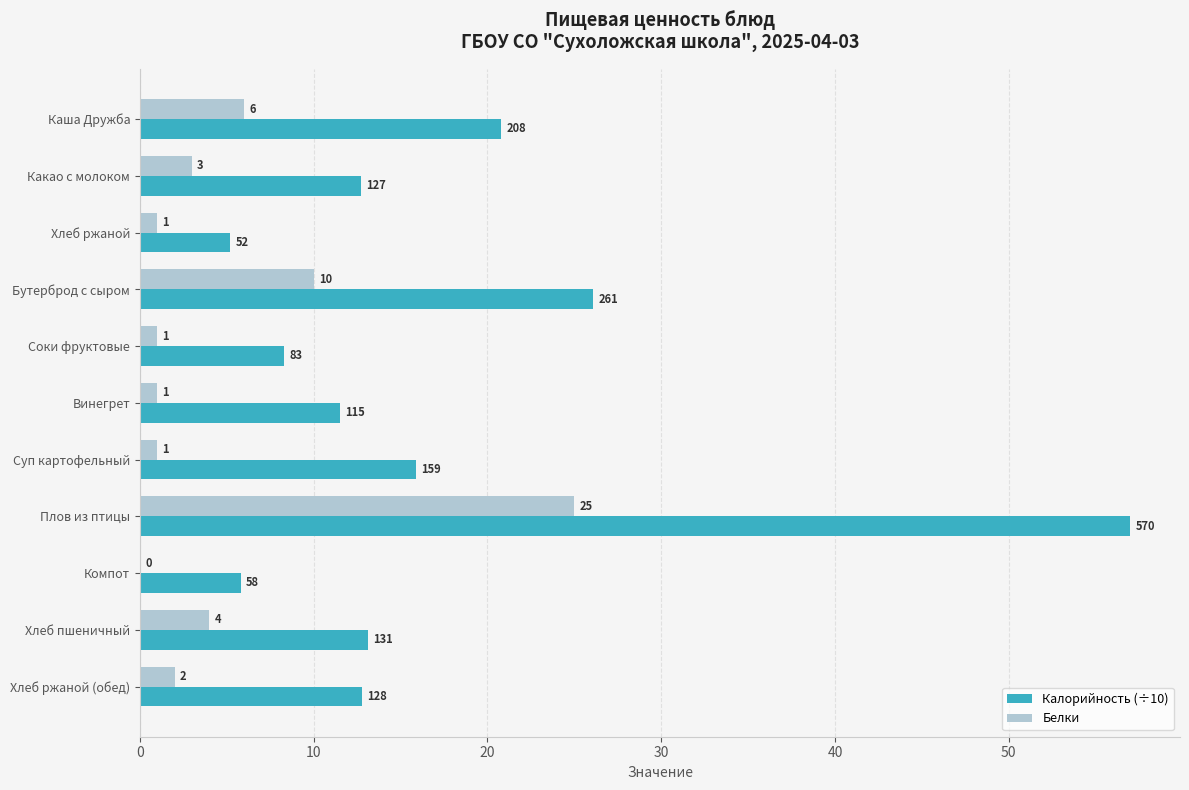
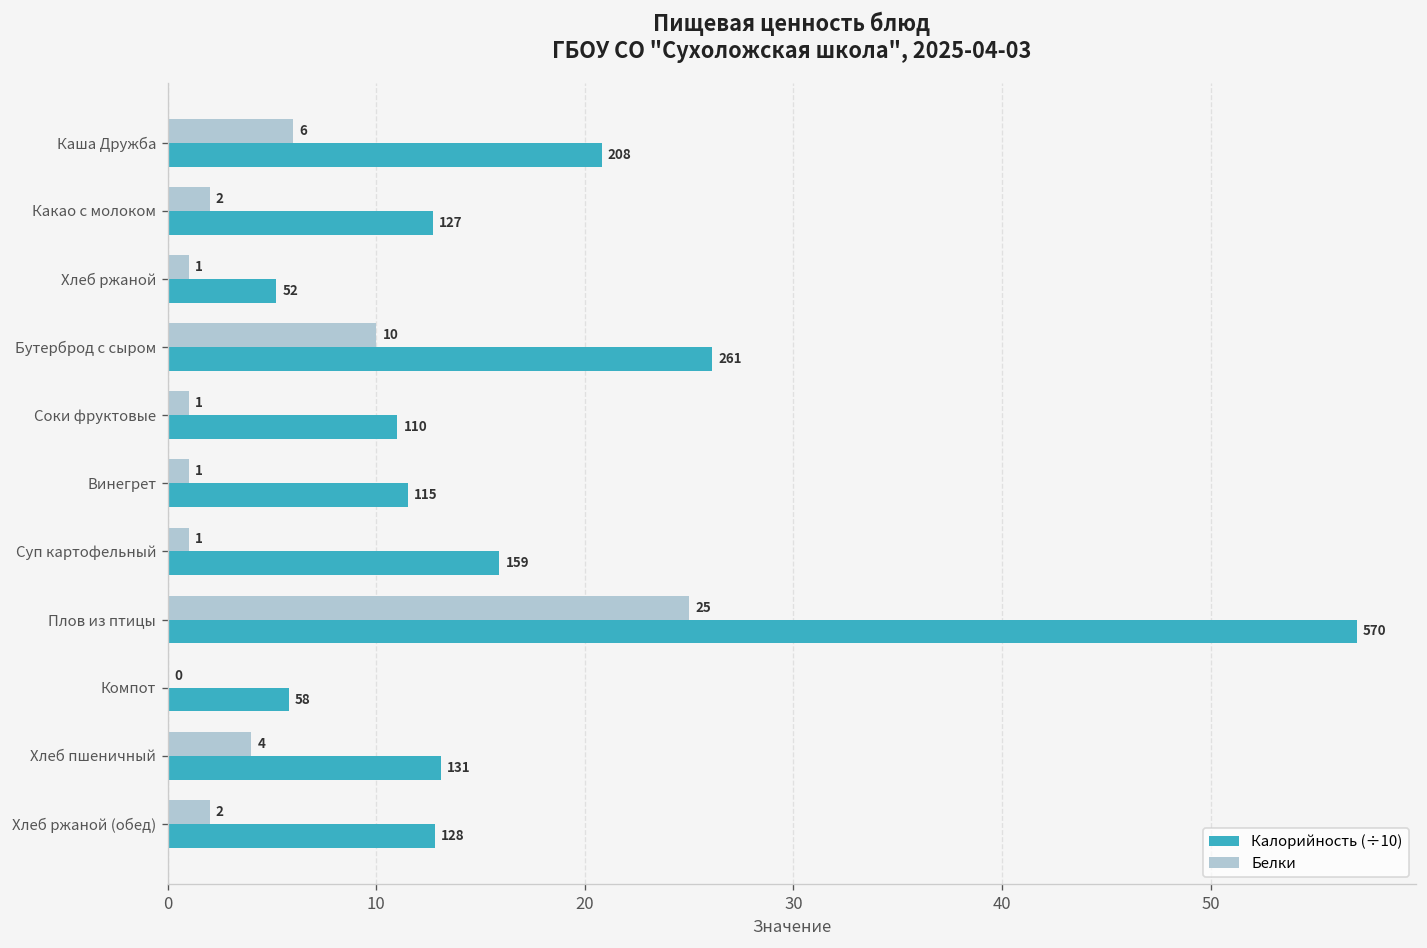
  {
    "Калорийность (÷10)": {
-     "Соки фруктовые": 83
+     "Соки фруктовые": 110
    },
    "Белки": {
      "Каша Дружба": 6,
-     "Какао с молоком": 3,
+     "Какао с молоком": 2,
      "Хлеб ржаной": 1,
      "Бутерброд с сыром": 10,
      "Соки фруктовые": 1,
      "Винегрет": 1,
      "Суп картофельный": 1,
      "Плов из птицы": 25,
      "Компот": 0,
      "Хлеб пшеничный": 4,
      "Хлеб ржаной (обед)": 2
    }
  }
